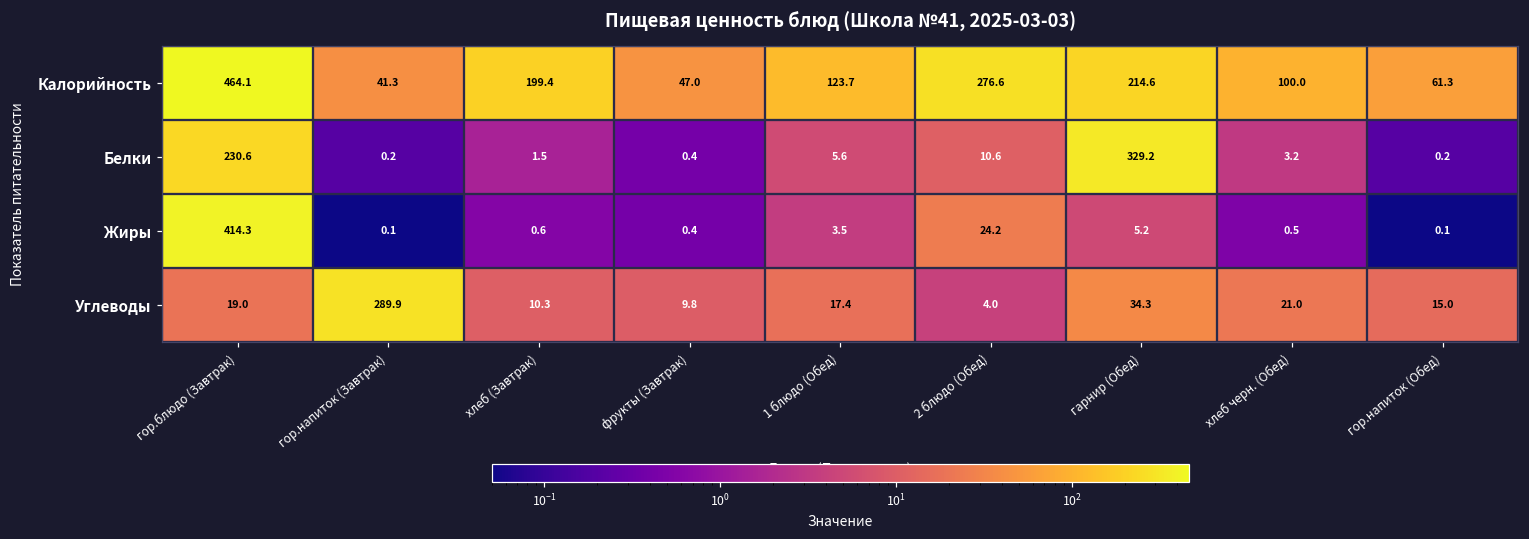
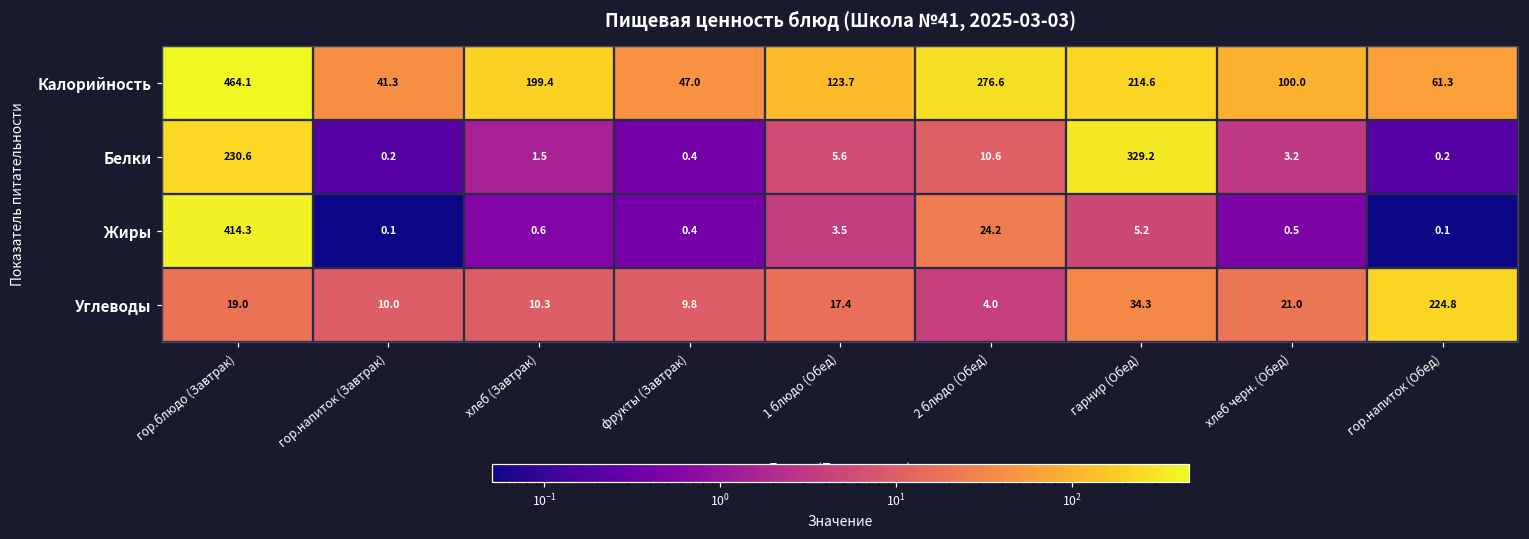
  {
    "Калорийность": {
      "гор.блюдо (Завтрак)": 464.1,
      "гор.напиток (Завтрак)": 41.3,
      "хлеб (Завтрак)": 199.4,
      "фрукты (Завтрак)": 47.0,
      "1 блюдо (Обед)": 123.7,
      "2 блюдо (Обед)": 276.6,
      "гарнир (Обед)": 214.6,
      "хлеб черн. (Обед)": 100.0,
      "гор.напиток (Обед)": 61.3
    },
    "Белки": {
      "гор.блюдо (Завтрак)": 230.6,
      "гор.напиток (Завтрак)": 0.2,
      "хлеб (Завтрак)": 1.5,
      "фрукты (Завтрак)": 0.4,
      "1 блюдо (Обед)": 5.6,
      "2 блюдо (Обед)": 10.6,
      "гарнир (Обед)": 329.2,
      "хлеб черн. (Обед)": 3.2,
      "гор.напиток (Обед)": 0.2
    },
    "Жиры": {
      "гор.блюдо (Завтрак)": 414.3,
      "гор.напиток (Завтрак)": 0.1,
      "хлеб (Завтрак)": 0.6,
      "фрукты (Завтрак)": 0.4,
      "1 блюдо (Обед)": 3.5,
      "2 блюдо (Обед)": 24.2,
      "гарнир (Обед)": 5.2,
      "хлеб черн. (Обед)": 0.5,
      "гор.напиток (Обед)": 0.1
    },
    "Углеводы": {
      "гор.блюдо (Завтрак)": 19.0,
-     "гор.напиток (Завтрак)": 289.9,
+     "гор.напиток (Завтрак)": 10.0,
      "хлеб (Завтрак)": 10.3,
      "фрукты (Завтрак)": 9.8,
      "1 блюдо (Обед)": 17.4,
      "2 блюдо (Обед)": 4.0,
      "гарнир (Обед)": 34.3,
      "хлеб черн. (Обед)": 21.0,
-     "гор.напиток (Обед)": 15.0
+     "гор.напиток (Обед)": 224.8
    }
  }
